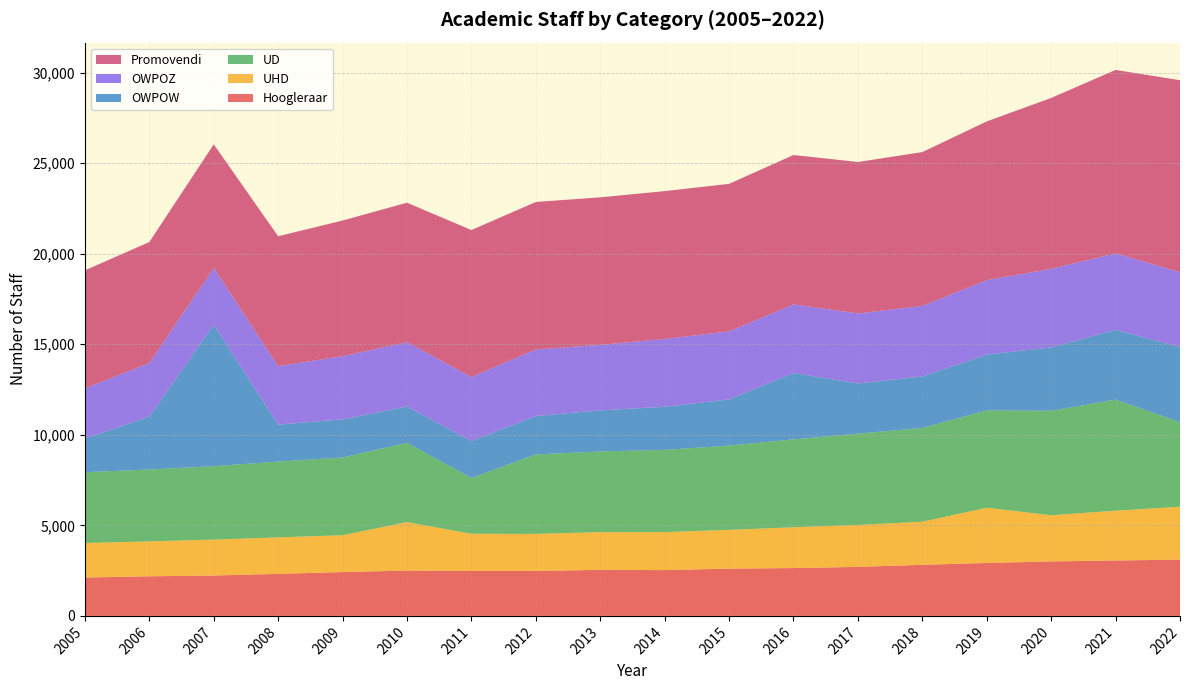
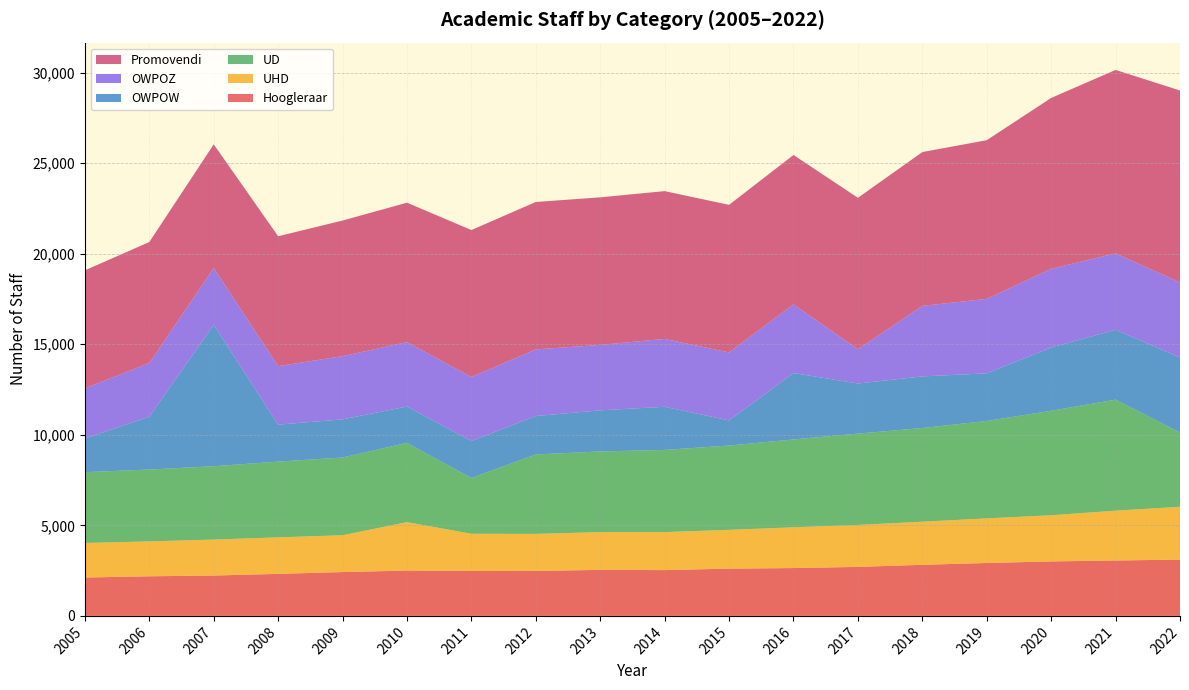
  {
    "UHD": {
      "2005": "1,900",
      "2006": "1,900",
      "2007": "2,000",
      "2008": "2,000",
      "2009": "2,000",
      "2010": "2,700",
      "2011": "2,100",
      "2012": "2,000",
      "2013": "2,100",
      "2014": "2,100",
      "2015": "2,100",
      "2016": "2,300",
      "2017": "2,300",
      "2018": "2,400",
-     "2019": "3,100",
+     "2019": "2,500",
      "2020": "2,500",
      "2021": "2,800",
      "2022": "2,900"
    },
    "UD": {
      "2005": "3,900",
      "2006": "4,000",
      "2007": "4,100",
      "2008": "4,200",
      "2009": "4,300",
      "2010": "4,400",
      "2011": "3,100",
      "2012": "4,400",
      "2013": "4,500",
      "2014": "4,500",
      "2015": "4,700",
      "2016": "4,900",
      "2017": "5,000",
      "2018": "5,200",
      "2019": "5,400",
      "2020": "5,800",
      "2021": "6,100",
-     "2022": "4,700"
+     "2022": "4,100"
    },
    "OWPOW": {
      "2005": "1,900",
      "2006": "2,900",
      "2007": "7,800",
      "2008": "2,000",
      "2009": "2,100",
      "2010": "2,000",
      "2011": "2,000",
      "2012": "2,100",
      "2013": "2,300",
      "2014": "2,400",
-     "2015": "2,500",
+     "2015": "1,400",
      "2016": "3,700",
      "2017": "2,800",
      "2018": "2,800",
-     "2019": "3,100",
+     "2019": "2,600",
      "2020": "3,500",
      "2021": "3,900",
      "2022": "4,100"
    },
    "OWPOZ": {
      "2005": "2,800",
      "2006": "3,000",
      "2007": "3,100",
      "2008": "3,200",
      "2009": "3,500",
      "2010": "3,600",
      "2011": "3,500",
      "2012": "3,700",
      "2013": "3,600",
      "2014": "3,700",
      "2015": "3,800",
      "2016": "3,800",
-     "2017": "3,900",
+     "2017": "1,900",
      "2018": "3,900",
      "2019": "4,100",
      "2020": "4,300",
      "2021": "4,200",
      "2022": "4,100"
    }
  }
